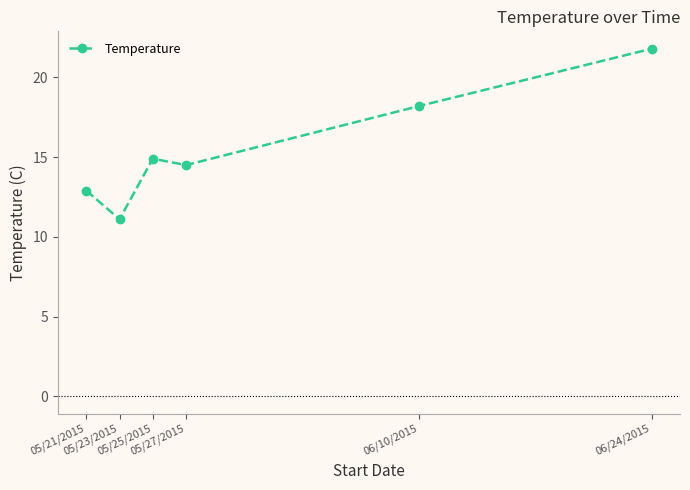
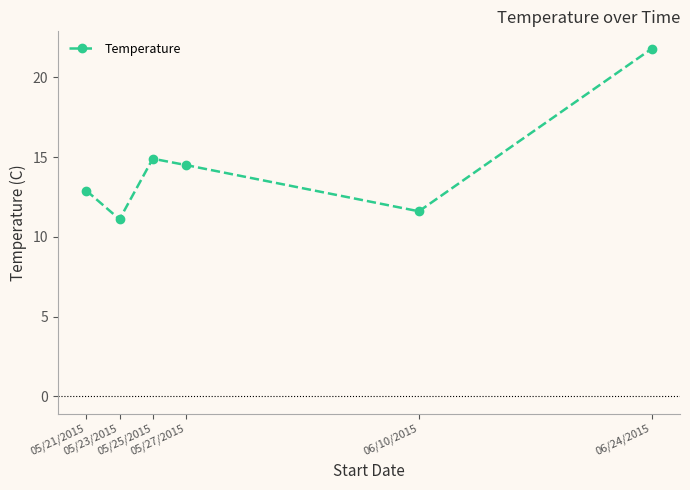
  {
    "05/21/2015": 12.9,
    "05/23/2015": 11.1,
    "05/25/2015": 14.9,
    "05/27/2015": 14.5,
-   "06/10/2015": 18.2,
+   "06/10/2015": 11.6,
    "06/24/2015": 21.8
  }
